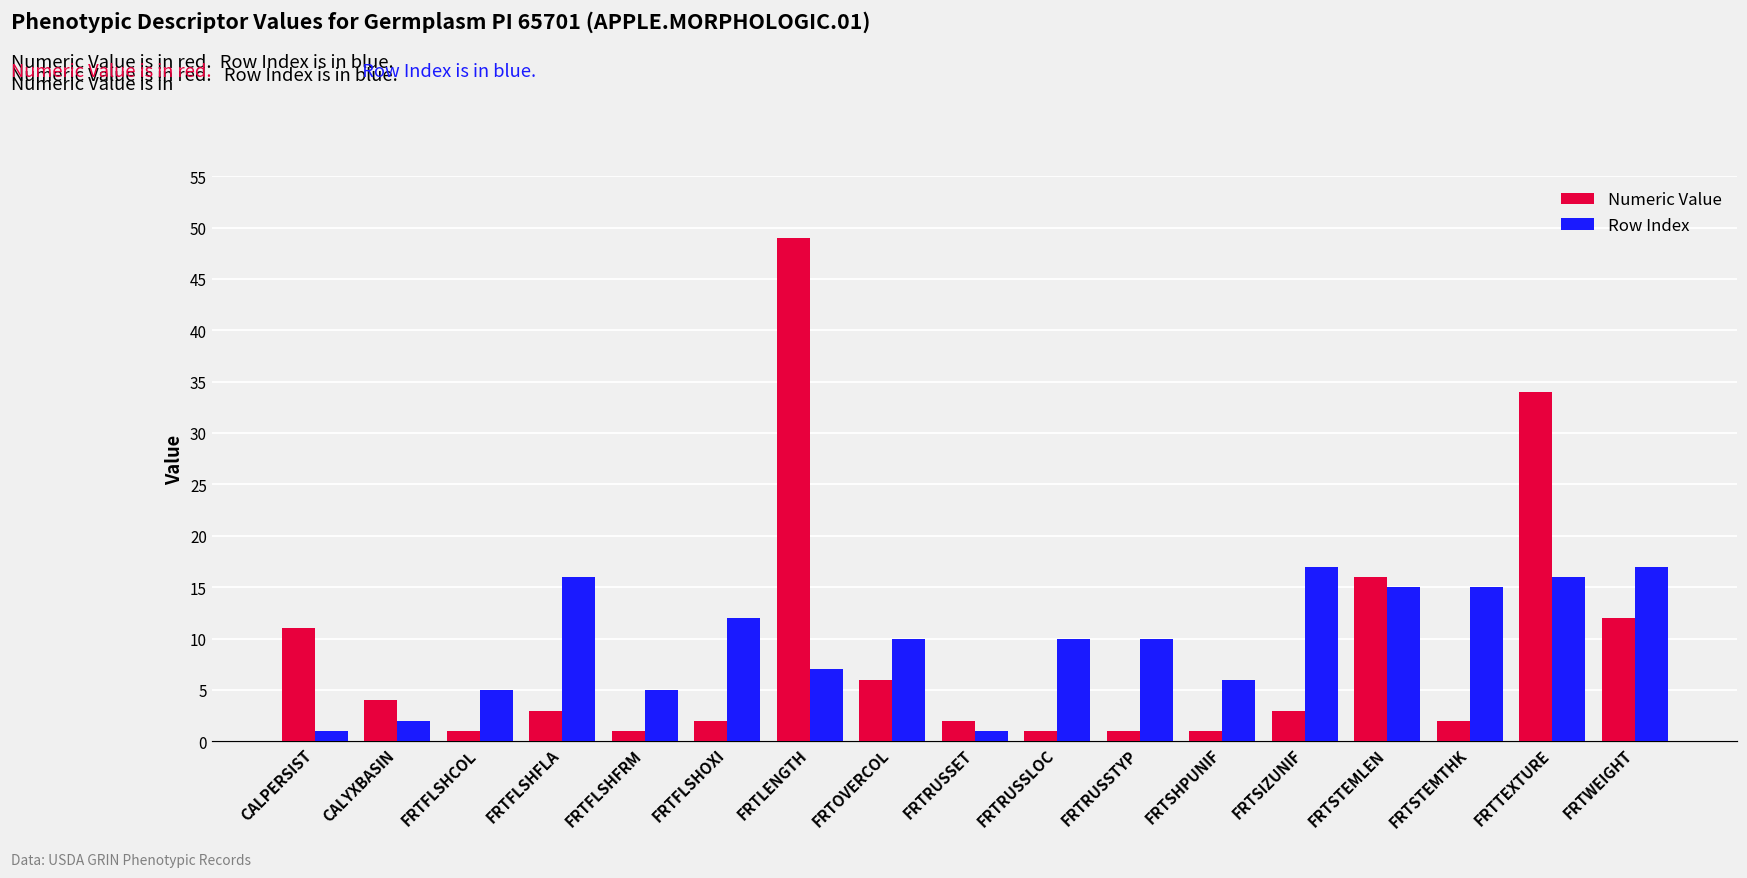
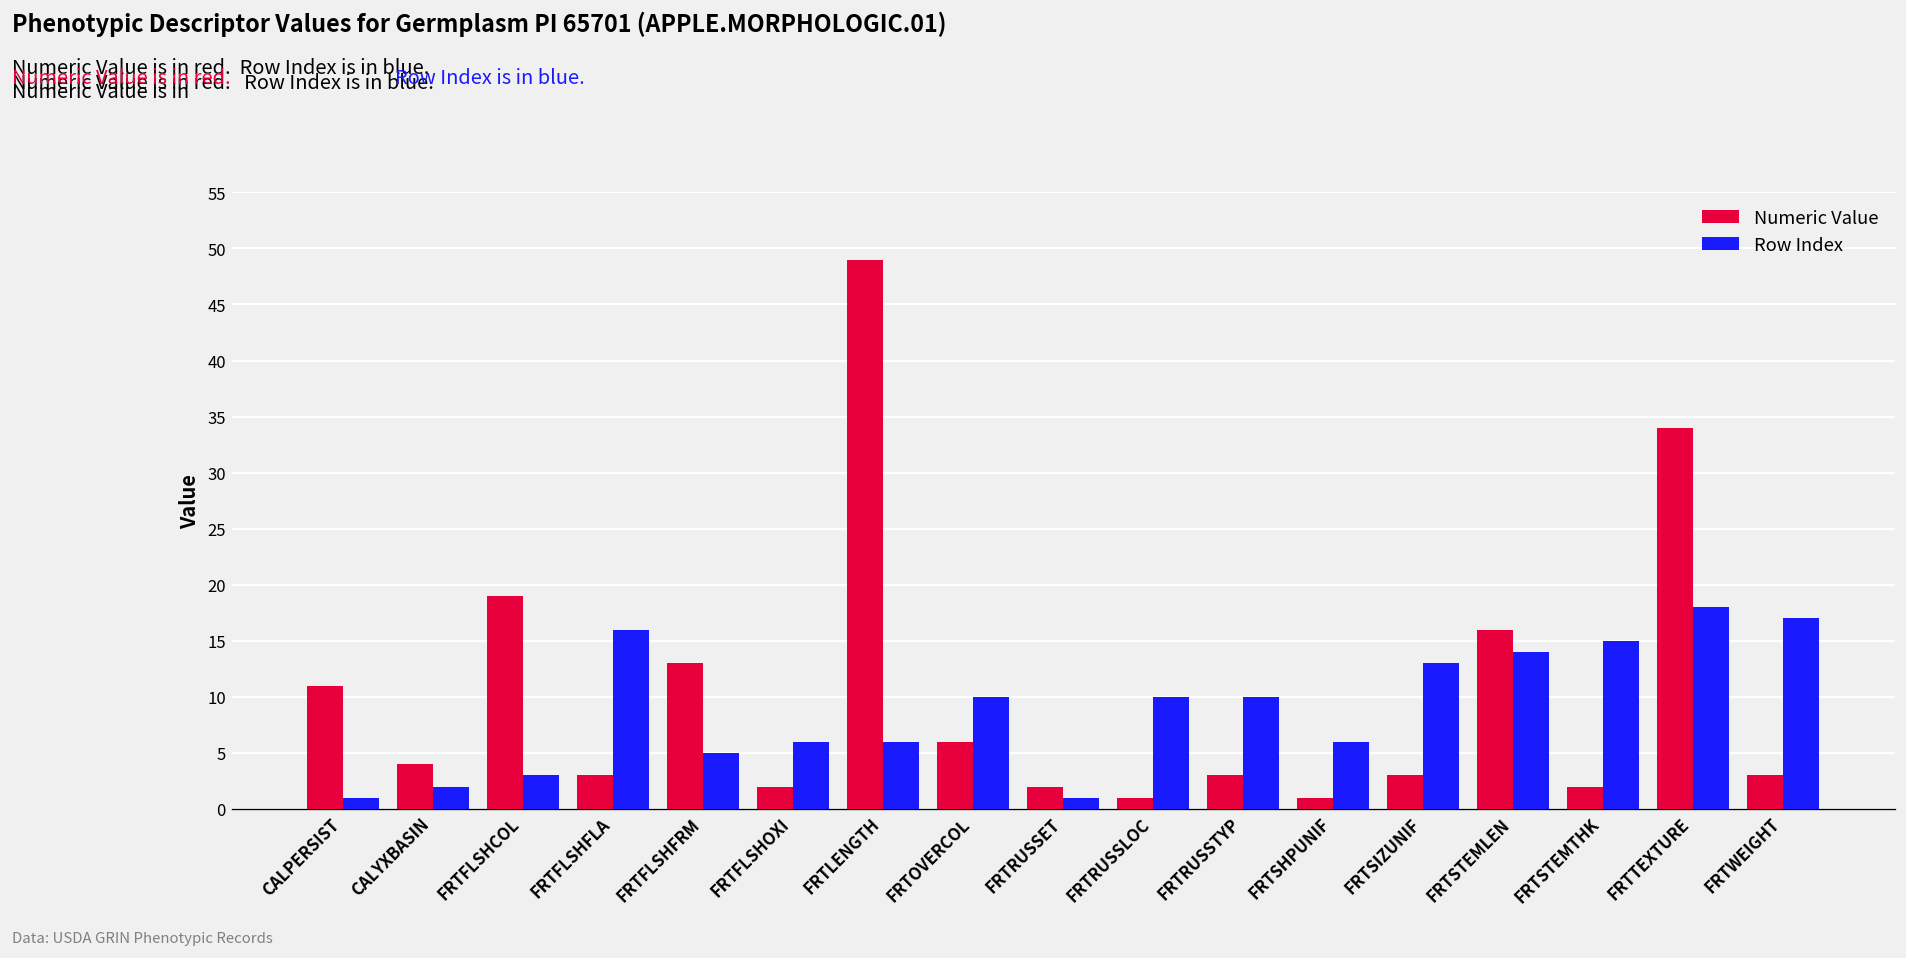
  {
    "Numeric Value": {
      "CALPERSIST": 11,
      "CALYXBASIN": 4,
-     "FRTFLSHCOL": 1,
+     "FRTFLSHCOL": 19,
      "FRTFLSHFLA": 3,
-     "FRTFLSHFRM": 1,
+     "FRTFLSHFRM": 13,
      "FRTFLSHOXI": 2,
      "FRTLENGTH": 49,
      "FRTOVERCOL": 6,
      "FRTRUSSET": 2,
      "FRTRUSSLOC": 1,
-     "FRTRUSSTYP": 1,
+     "FRTRUSSTYP": 3,
      "FRTSHPUNIF": 1,
      "FRTSIZUNIF": 3,
      "FRTSTEMLEN": 16,
      "FRTSTEMTHK": 2,
      "FRTTEXTURE": 34,
-     "FRTWEIGHT": 12
+     "FRTWEIGHT": 3
    },
    "Row Index": {
      "CALPERSIST": 1,
      "CALYXBASIN": 2,
-     "FRTFLSHCOL": 5,
+     "FRTFLSHCOL": 3,
      "FRTFLSHFLA": 16,
      "FRTFLSHFRM": 5,
-     "FRTFLSHOXI": 12,
-     "FRTLENGTH": 7,
+     "FRTFLSHOXI": 6,
+     "FRTLENGTH": 6,
      "FRTOVERCOL": 10,
      "FRTRUSSET": 1,
      "FRTRUSSLOC": 10,
      "FRTRUSSTYP": 10,
      "FRTSHPUNIF": 6,
-     "FRTSIZUNIF": 17,
-     "FRTSTEMLEN": 15,
+     "FRTSIZUNIF": 13,
+     "FRTSTEMLEN": 14,
      "FRTSTEMTHK": 15,
-     "FRTTEXTURE": 16,
+     "FRTTEXTURE": 18,
      "FRTWEIGHT": 17
    }
  }
